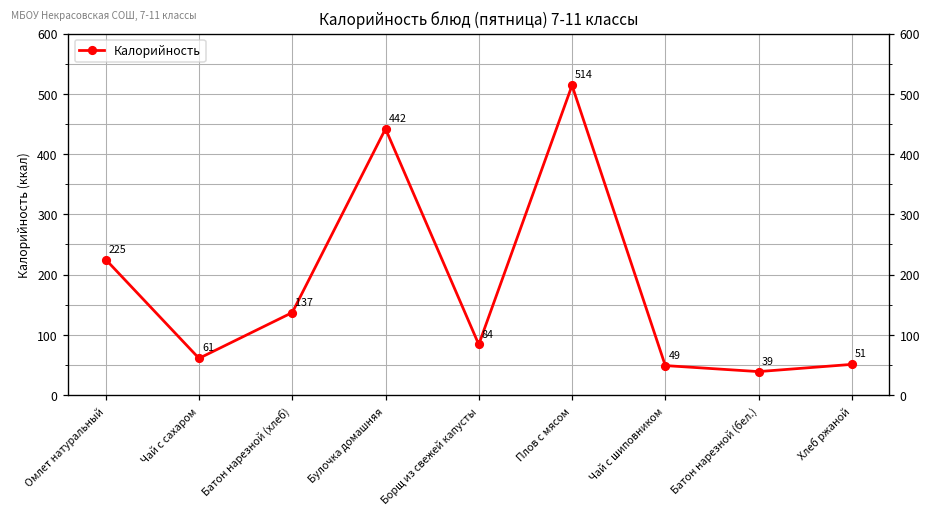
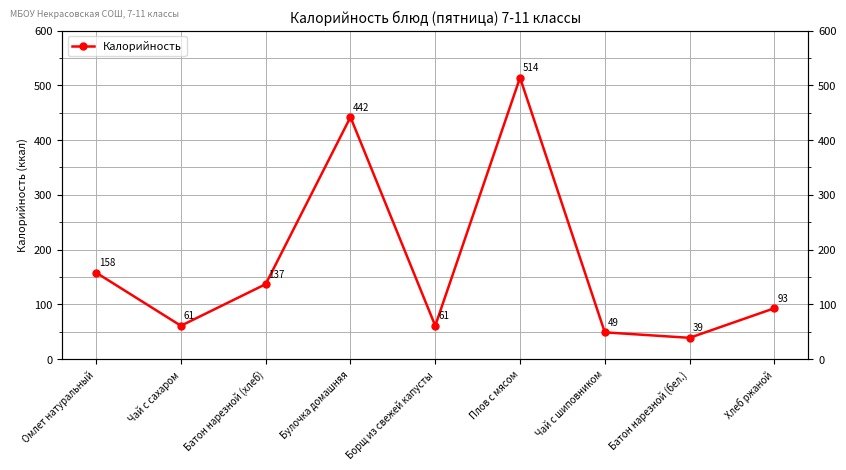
  {
-   "Омлет натуральный": 225,
+   "Омлет натуральный": 158,
    "Чай с сахаром": 61,
    "Батон нарезной (хлеб)": 137,
    "Булочка домашняя": 442,
-   "Борщ из свежей капусты": 84,
+   "Борщ из свежей капусты": 61,
    "Плов с мясом": 514,
    "Чай с шиповником": 49,
    "Батон нарезной (бел.)": 39,
-   "Хлеб ржаной": 51
+   "Хлеб ржаной": 93
  }
